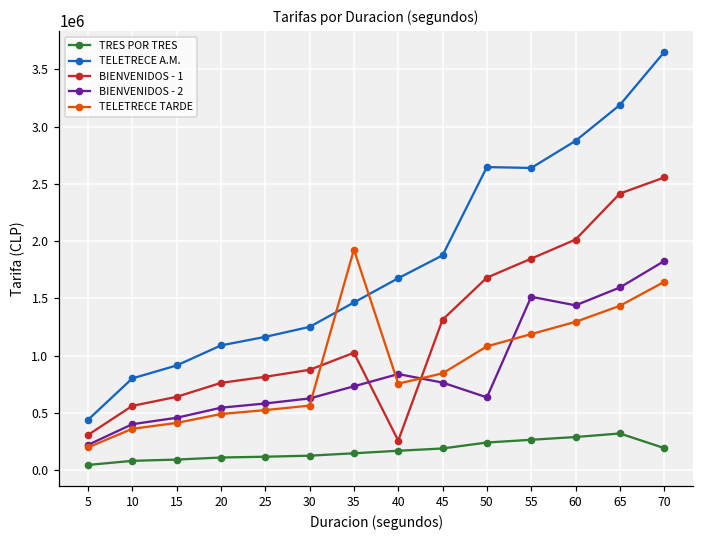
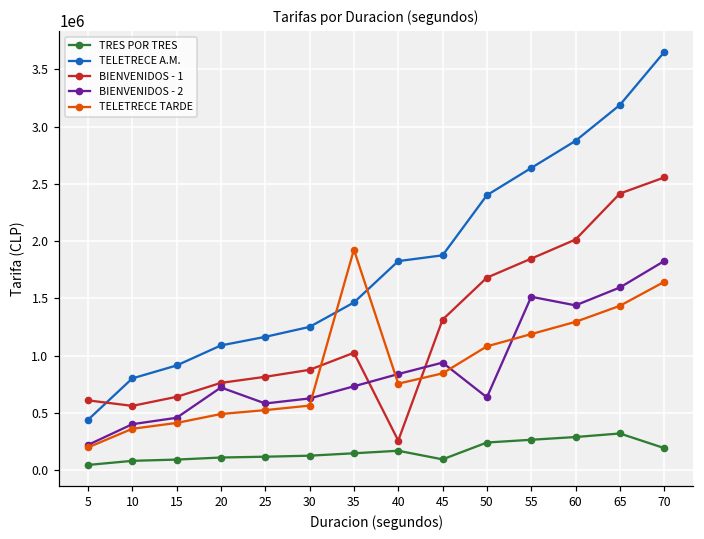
  {
    "TRES POR TRES": {
      "5": 40000,
      "10": 80000,
      "15": 90000,
      "20": 110000,
      "25": 120000,
      "30": 130000,
      "35": 150000,
      "40": 170000,
-     "45": 190000,
+     "45": 90000,
      "50": 240000,
      "55": 260000,
      "60": 290000,
      "65": 320000,
      "70": 190000
    },
    "TELETRECE A.M.": {
      "5": 440000,
      "10": 800000,
      "15": 910000,
      "20": 1090000,
      "25": 1160000,
      "30": 1250000,
      "35": 1460000,
-     "40": 1680000,
+     "40": 1820000,
      "45": 1880000,
-     "50": 2650000,
+     "50": 2400000,
      "55": 2640000,
      "60": 2880000,
      "65": 3190000,
      "70": 3650000
    },
    "BIENVENIDOS - 1": {
-     "5": 310000,
+     "5": 610000,
      "10": 560000,
      "15": 640000,
      "20": 760000,
      "25": 810000,
      "30": 880000,
      "35": 1020000,
      "40": 260000,
      "45": 1310000,
      "50": 1680000,
      "55": 1850000,
      "60": 2010000,
      "65": 2410000,
      "70": 2560000
    },
    "BIENVENIDOS - 2": {
      "10": 400000,
      "15": 460000,
-     "20": 540000,
+     "20": 720000,
      "25": 580000,
      "30": 630000,
      "35": 730000,
      "40": 840000,
-     "45": 760000,
+     "45": 940000,
      "50": 630000,
      "55": 1510000,
      "60": 1440000,
      "65": 1590000,
      "70": 1830000
    },
    "TELETRECE TARDE": {
      "10": 360000,
      "15": 410000,
      "20": 490000,
      "25": 520000,
      "30": 560000,
      "35": 1920000,
      "40": 750000,
      "45": 840000,
      "50": 1080000,
      "55": 1190000,
      "60": 1290000,
      "65": 1430000,
      "70": 1640000
    }
  }
